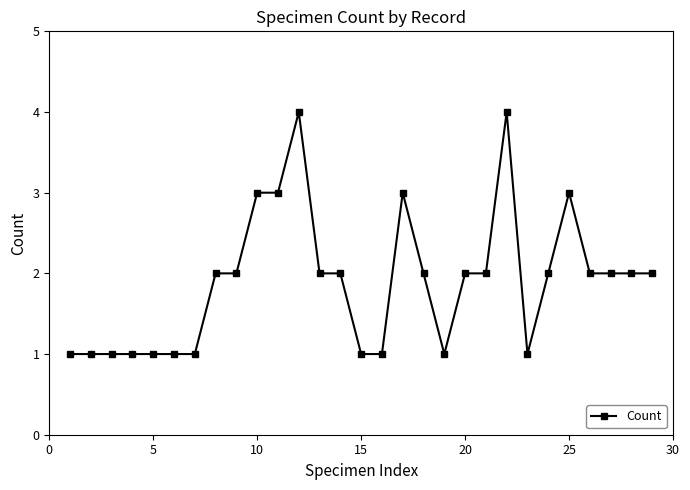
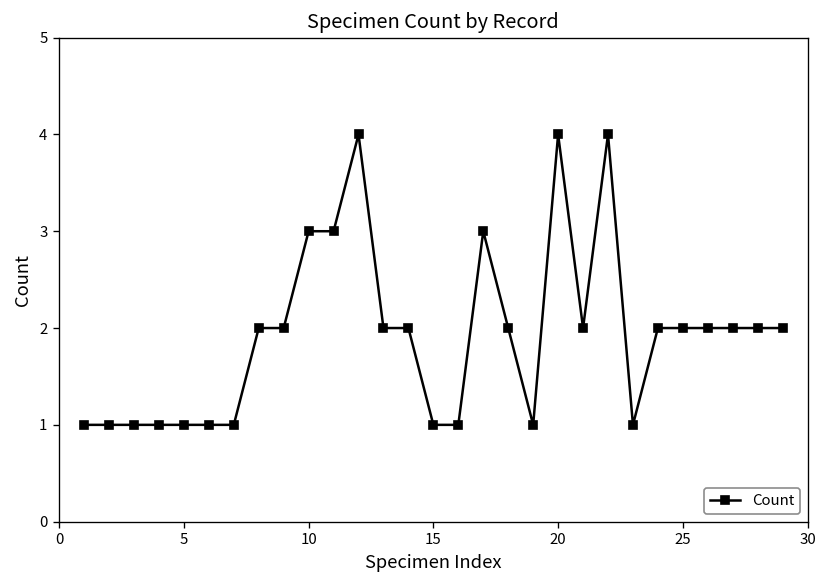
  {
    "5": 1,
    "10": 3,
    "15": 1,
-   "20": 2,
-   "25": 3
+   "20": 4,
+   "25": 2
  }
